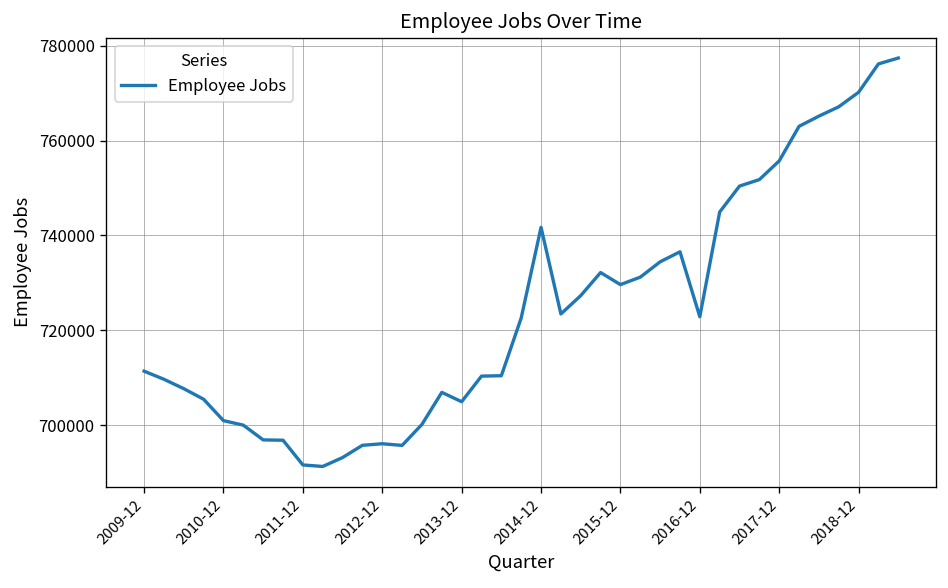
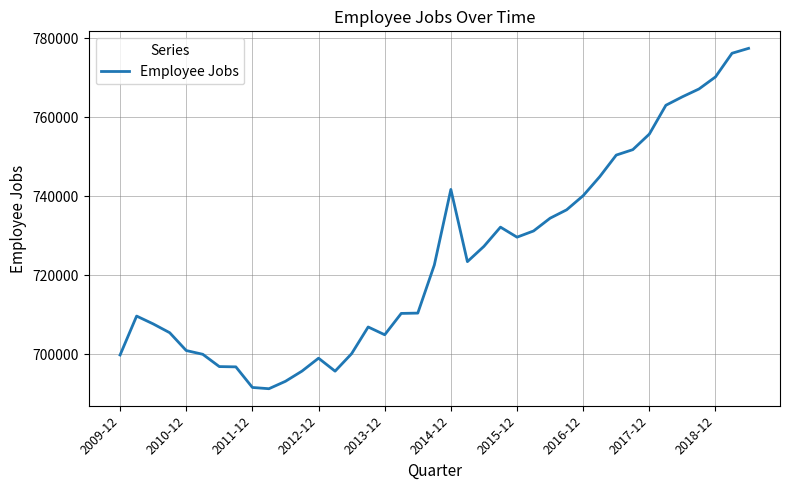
  {
-   "2009-12": 711000,
+   "2009-12": 700000,
    "2010-12": 701000,
    "2011-12": 692000,
-   "2012-12": 696000,
+   "2012-12": 699000,
    "2013-12": 705000,
    "2014-12": 742000,
    "2015-12": 730000,
-   "2016-12": 723000,
+   "2016-12": 740000,
    "2017-12": 756000,
    "2018-12": 770000
  }
